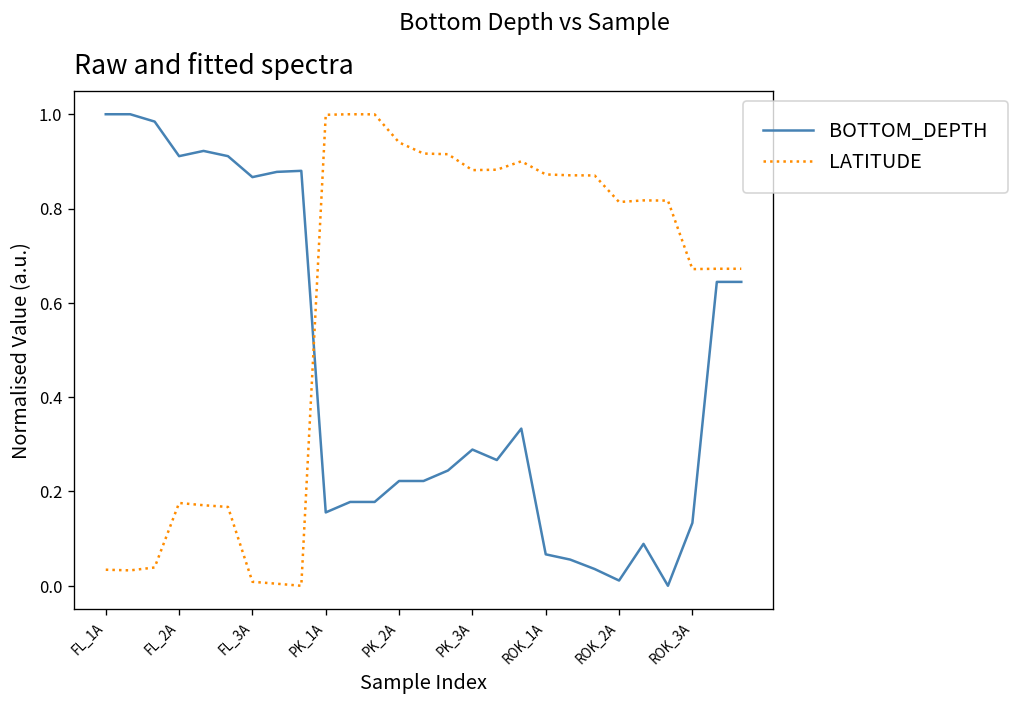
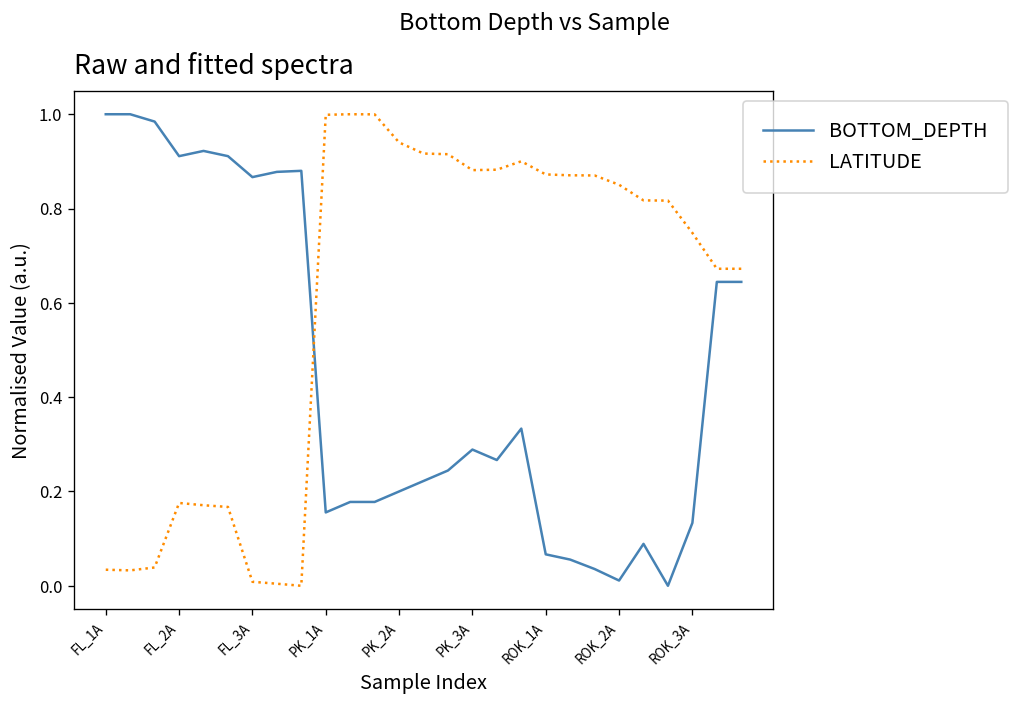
  {
    "BOTTOM_DEPTH": {
      "FL_1A": 1.00,
      "FL_2A": 0.91,
      "FL_3A": 0.87,
      "PK_1A": 0.16,
-     "PK_2A": 0.22,
+     "PK_2A": 0.20,
      "PK_3A": 0.29,
      "ROK_1A": 0.07,
      "ROK_2A": 0.01,
      "ROK_3A": 0.13
    },
    "LATITUDE": {
      "FL_1A": 0.03,
      "FL_2A": 0.18,
      "FL_3A": 0.01,
      "PK_1A": 1.00,
      "PK_2A": 0.94,
      "PK_3A": 0.88,
      "ROK_1A": 0.87,
-     "ROK_2A": 0.81,
-     "ROK_3A": 0.67
+     "ROK_2A": 0.85,
+     "ROK_3A": 0.75
    }
  }
